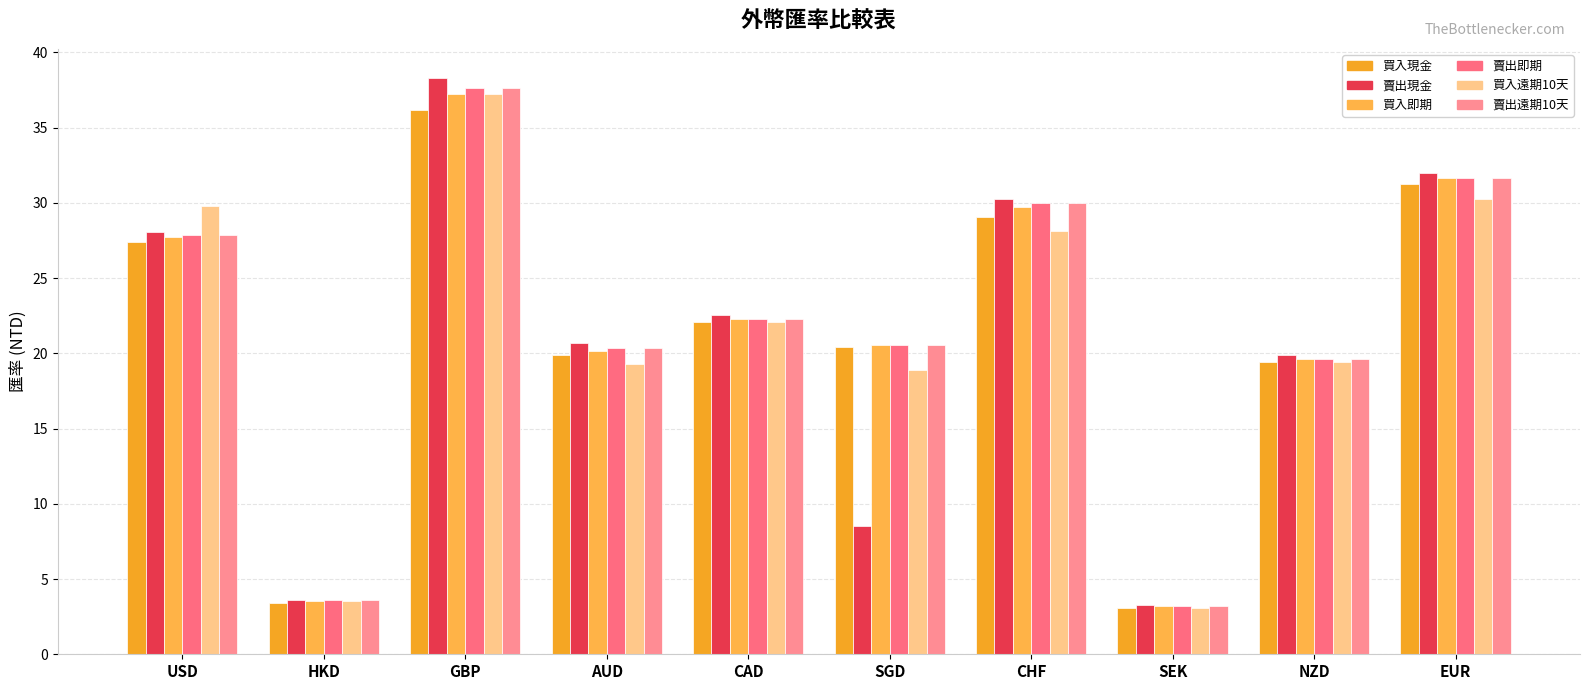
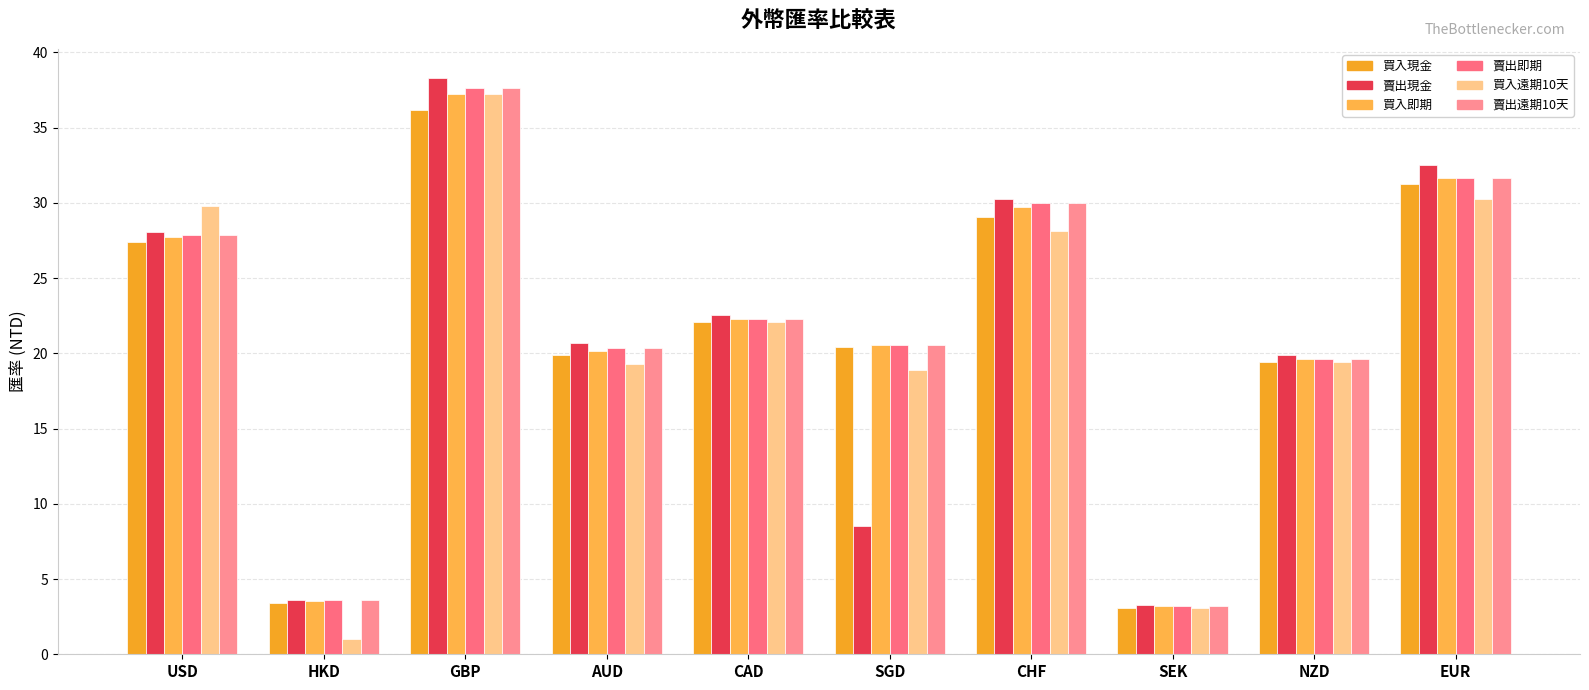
  {
    "賣出現金": {
      "USD": 28.1,
      "HKD": 3.6,
      "GBP": 38.3,
      "AUD": 20.7,
      "CAD": 22.6,
      "SGD": 8.5,
      "CHF": 30.2,
      "SEK": 3.3,
      "NZD": 19.9,
-     "EUR": 32.0
+     "EUR": 32.5
    },
    "買入遠期10天": {
      "USD": 29.8,
-     "HKD": 3.5,
+     "HKD": 1.0,
      "GBP": 37.2,
      "AUD": 19.3,
      "CAD": 22.1,
      "SGD": 18.9,
      "CHF": 28.1,
      "SEK": 3.1,
      "NZD": 19.4,
      "EUR": 30.3
    }
  }
